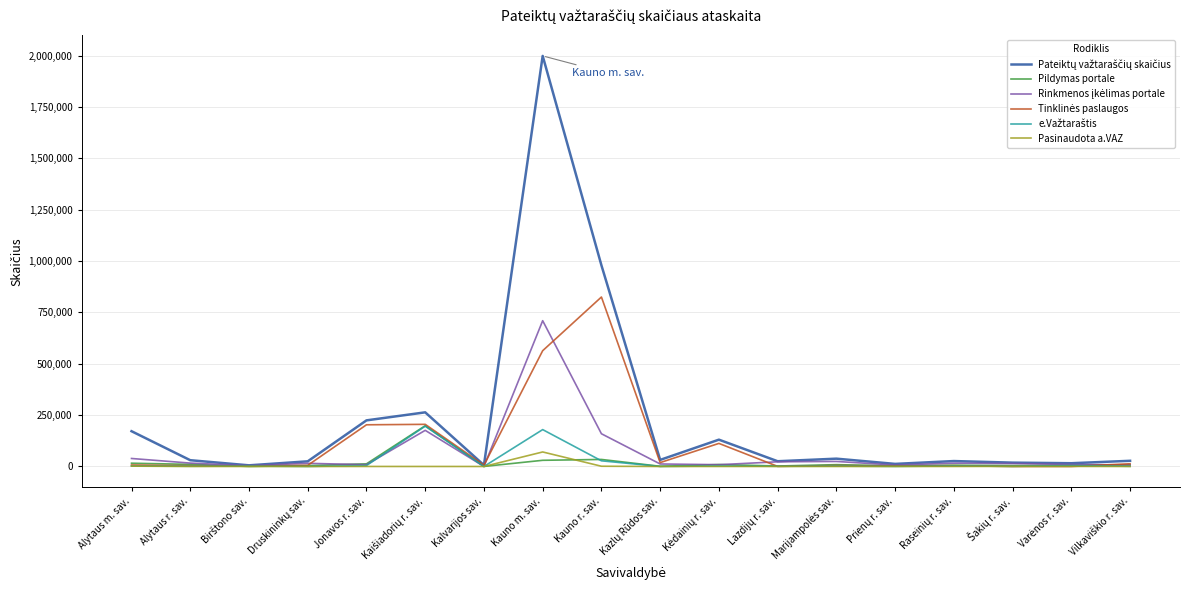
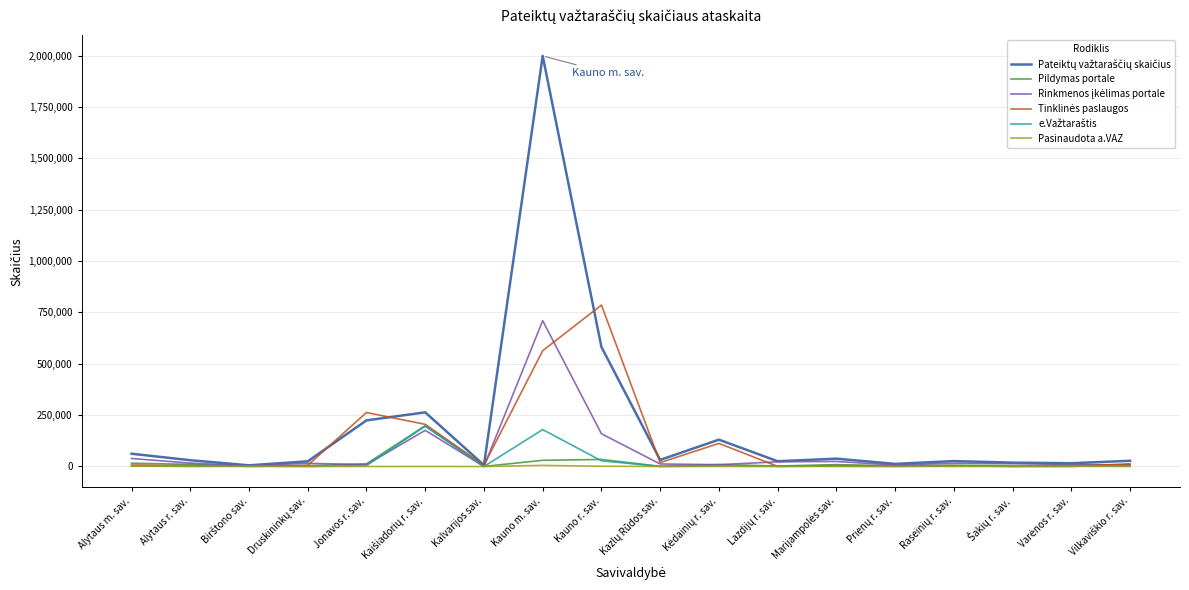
  {
    "Pateiktų važtaraščių skaičius": {
-     "Alytaus m. sav.": "170,000",
+     "Alytaus m. sav.": "60,000",
      "Alytaus r. sav.": "30,000",
      "Jonavos r. sav.": "220,000",
      "Kaišiadorių r. sav.": "260,000",
      "Kauno m. sav.": "2,000,000",
-     "Kauno r. sav.": "980,000",
+     "Kauno r. sav.": "580,000",
      "Kazlų Rūdos sav.": "30,000",
      "Kėdainių r. sav.": "130,000",
      "Marijampolės sav.": "40,000",
      "Vilkaviškio r. sav.": "30,000"
    },
    "Pildymas portale": {
      "Kauno m. sav.": "30,000"
    },
    "Rinkmenos įkėlimas portale": {
      "Alytaus m. sav.": "40,000",
      "Kaišiadorių r. sav.": "180,000",
      "Kauno m. sav.": "710,000",
      "Kauno r. sav.": "160,000",
      "Marijampolės sav.": "20,000"
    },
    "Tinklinės paslaugos": {
-     "Jonavos r. sav.": "200,000",
+     "Jonavos r. sav.": "260,000",
      "Kauno m. sav.": "560,000",
-     "Kauno r. sav.": "820,000",
+     "Kauno r. sav.": "790,000",
      "Kėdainių r. sav.": "110,000"
    },
    "e.Važtaraštis": {
      "Kauno m. sav.": "180,000"
    },
    "Pasinaudota a.VAZ": {
      "Kaišiadorių r. sav.": "0",
-     "Kauno m. sav.": "70,000",
+     "Kauno m. sav.": "10,000",
      "Kauno r. sav.": "0"
    }
  }
